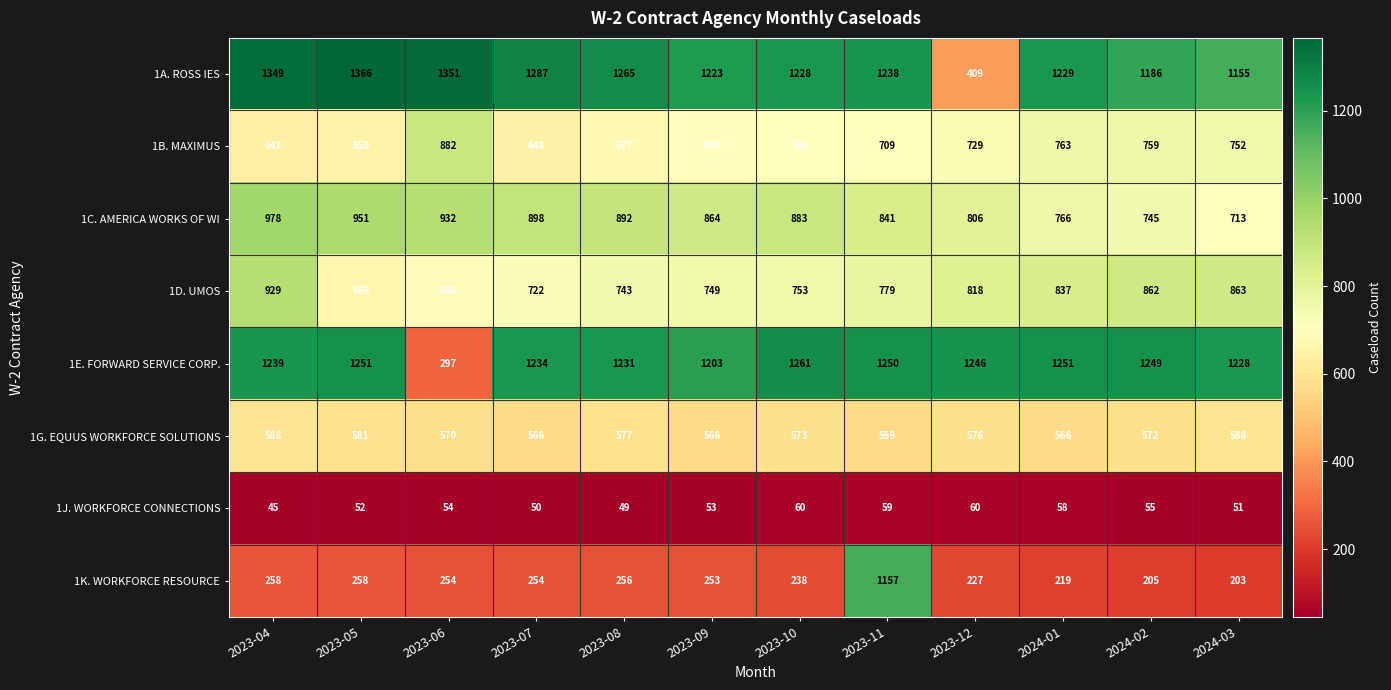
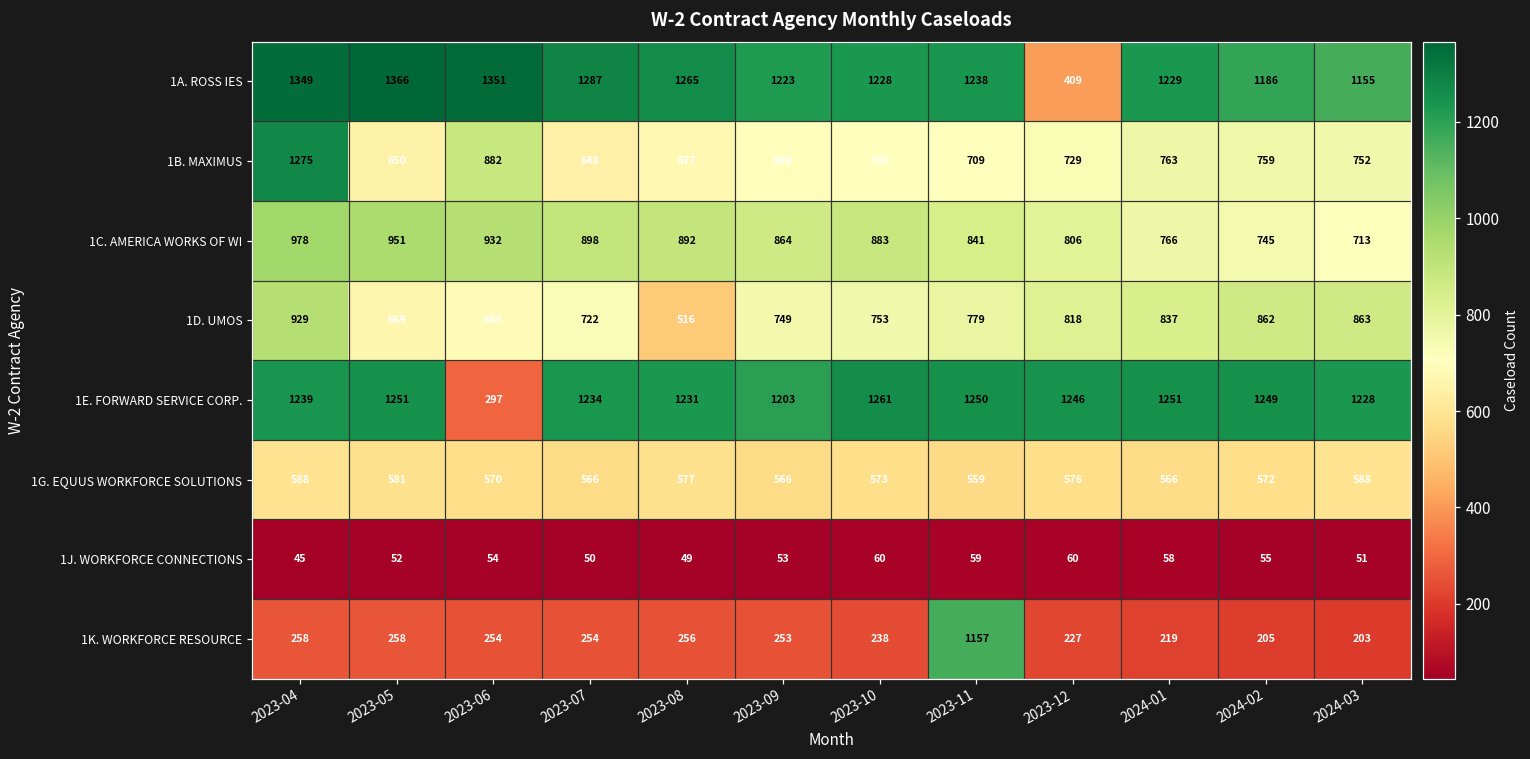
  {
    "1A. ROSS IES": {
      "2023-04": 1349,
      "2023-05": 1366,
      "2023-06": 1351,
      "2023-07": 1287,
      "2023-08": 1265,
      "2023-09": 1223,
      "2023-10": 1228,
      "2023-11": 1238,
      "2023-12": 409,
      "2024-01": 1229,
      "2024-02": 1186,
      "2024-03": 1155
    },
    "1B. MAXIMUS": {
-     "2023-04": 641,
+     "2023-04": 1275,
      "2023-05": 650,
      "2023-06": 882,
      "2023-07": 648,
      "2023-08": 677,
      "2023-09": 699,
      "2023-10": 702,
      "2023-11": 709,
      "2023-12": 729,
      "2024-01": 763,
      "2024-02": 759,
      "2024-03": 752
    },
    "1C. AMERICA WORKS OF WI": {
      "2023-04": 978,
      "2023-05": 951,
      "2023-06": 932,
      "2023-07": 898,
      "2023-08": 892,
      "2023-09": 864,
      "2023-10": 883,
      "2023-11": 841,
      "2023-12": 806,
      "2024-01": 766,
      "2024-02": 745,
      "2024-03": 713
    },
    "1D. UMOS": {
      "2023-04": 929,
      "2023-05": 669,
      "2023-06": 685,
      "2023-07": 722,
-     "2023-08": 743,
+     "2023-08": 516,
      "2023-09": 749,
      "2023-10": 753,
      "2023-11": 779,
      "2023-12": 818,
      "2024-01": 837,
      "2024-02": 862,
      "2024-03": 863
    },
    "1E. FORWARD SERVICE CORP.": {
      "2023-04": 1239,
      "2023-05": 1251,
      "2023-06": 297,
      "2023-07": 1234,
      "2023-08": 1231,
      "2023-09": 1203,
      "2023-10": 1261,
      "2023-11": 1250,
      "2023-12": 1246,
      "2024-01": 1251,
      "2024-02": 1249,
      "2024-03": 1228
    },
    "1G. EQUUS WORKFORCE SOLUTIONS": {
      "2023-04": 588,
      "2023-05": 581,
      "2023-06": 570,
      "2023-07": 566,
      "2023-08": 577,
      "2023-09": 566,
      "2023-10": 573,
      "2023-11": 559,
      "2023-12": 576,
      "2024-01": 566,
      "2024-02": 572,
      "2024-03": 588
    },
    "1J. WORKFORCE CONNECTIONS": {
      "2023-04": 45,
      "2023-05": 52,
      "2023-06": 54,
      "2023-07": 50,
      "2023-08": 49,
      "2023-09": 53,
      "2023-10": 60,
      "2023-11": 59,
      "2023-12": 60,
      "2024-01": 58,
      "2024-02": 55,
      "2024-03": 51
    },
    "1K. WORKFORCE RESOURCE": {
      "2023-04": 258,
      "2023-05": 258,
      "2023-06": 254,
      "2023-07": 254,
      "2023-08": 256,
      "2023-09": 253,
      "2023-10": 238,
      "2023-11": 1157,
      "2023-12": 227,
      "2024-01": 219,
      "2024-02": 205,
      "2024-03": 203
    }
  }
